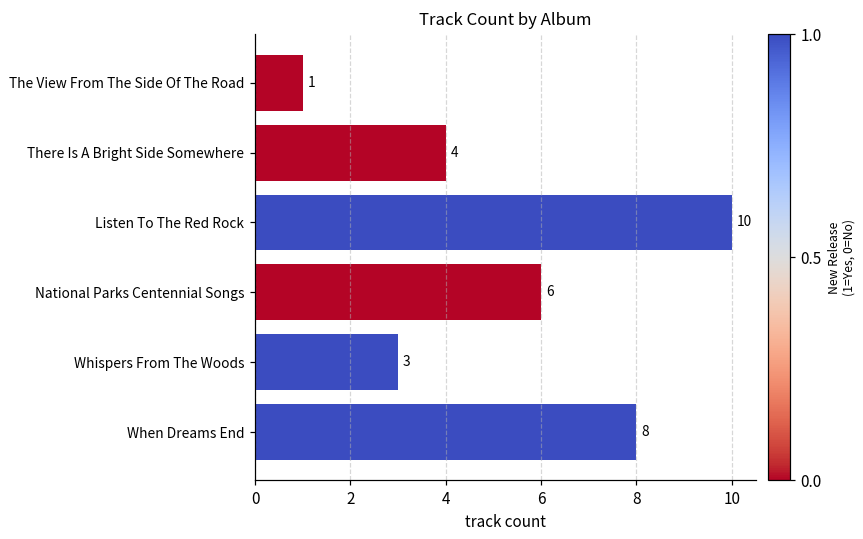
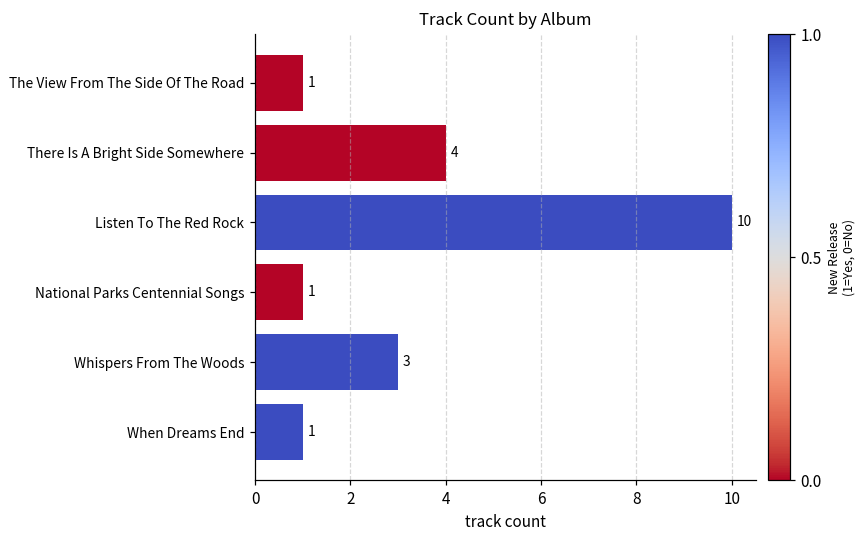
  {
    "The View From The Side Of The Road": 1,
    "There Is A Bright Side Somewhere": 4,
    "Listen To The Red Rock": 10,
-   "National Parks Centennial Songs": 6,
+   "National Parks Centennial Songs": 1,
    "Whispers From The Woods": 3,
-   "When Dreams End": 8
+   "When Dreams End": 1
  }
